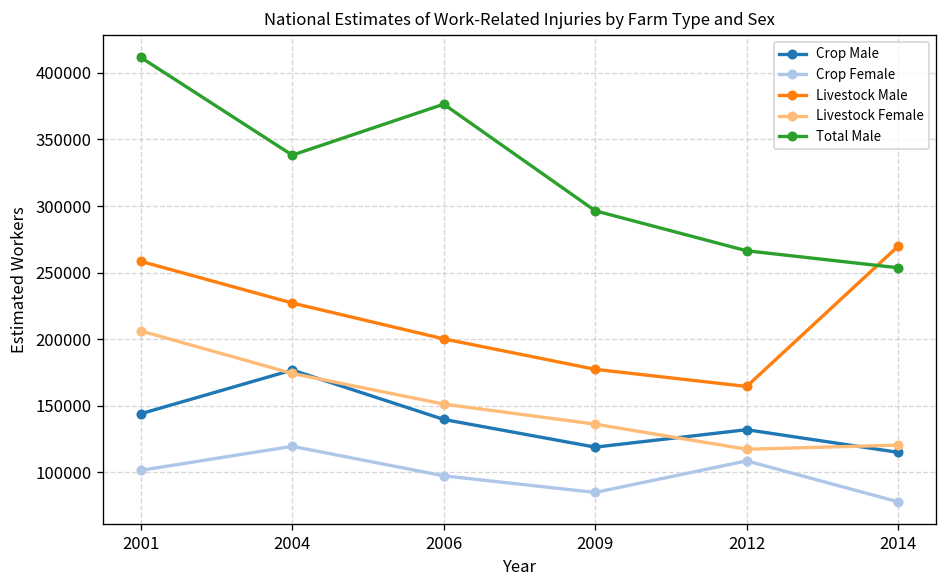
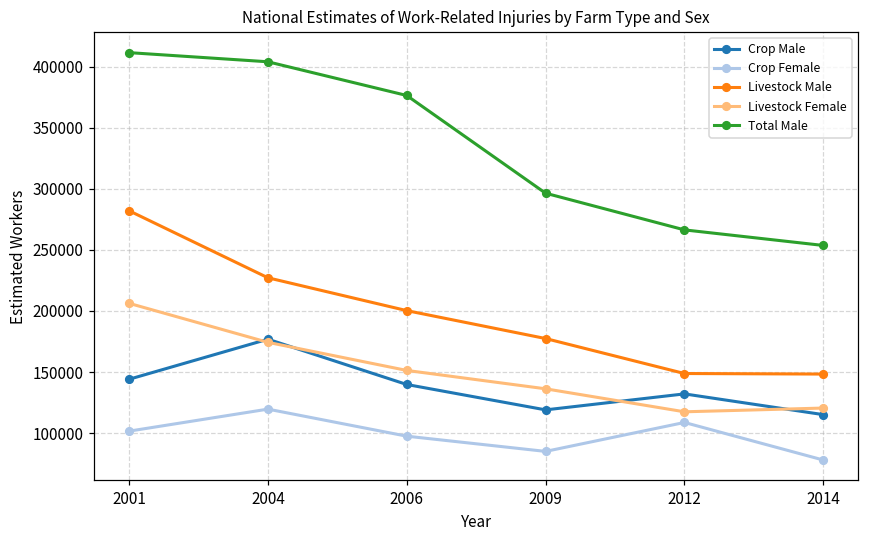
  {
    "Crop Male": {
      "2001": 144000,
      "2004": 177000,
      "2006": 140000,
      "2009": 119000,
      "2012": 132000,
      "2014": 115000
    },
    "Crop Female": {
      "2001": 102000,
      "2004": 120000,
      "2006": 97000,
      "2009": 85000,
      "2012": 109000,
      "2014": 78000
    },
    "Livestock Male": {
-     "2001": 258000,
+     "2001": 282000,
      "2004": 227000,
      "2006": 200000,
      "2009": 177000,
-     "2012": 165000,
-     "2014": 270000
+     "2012": 149000,
+     "2014": 148000
    },
    "Livestock Female": {
      "2001": 206000,
      "2004": 174000,
      "2006": 151000,
      "2009": 136000,
      "2012": 117000,
      "2014": 120000
    },
    "Total Male": {
      "2001": 412000,
-     "2004": 338000,
+     "2004": 404000,
      "2006": 376000,
      "2009": 296000,
      "2012": 266000,
      "2014": 254000
    }
  }
